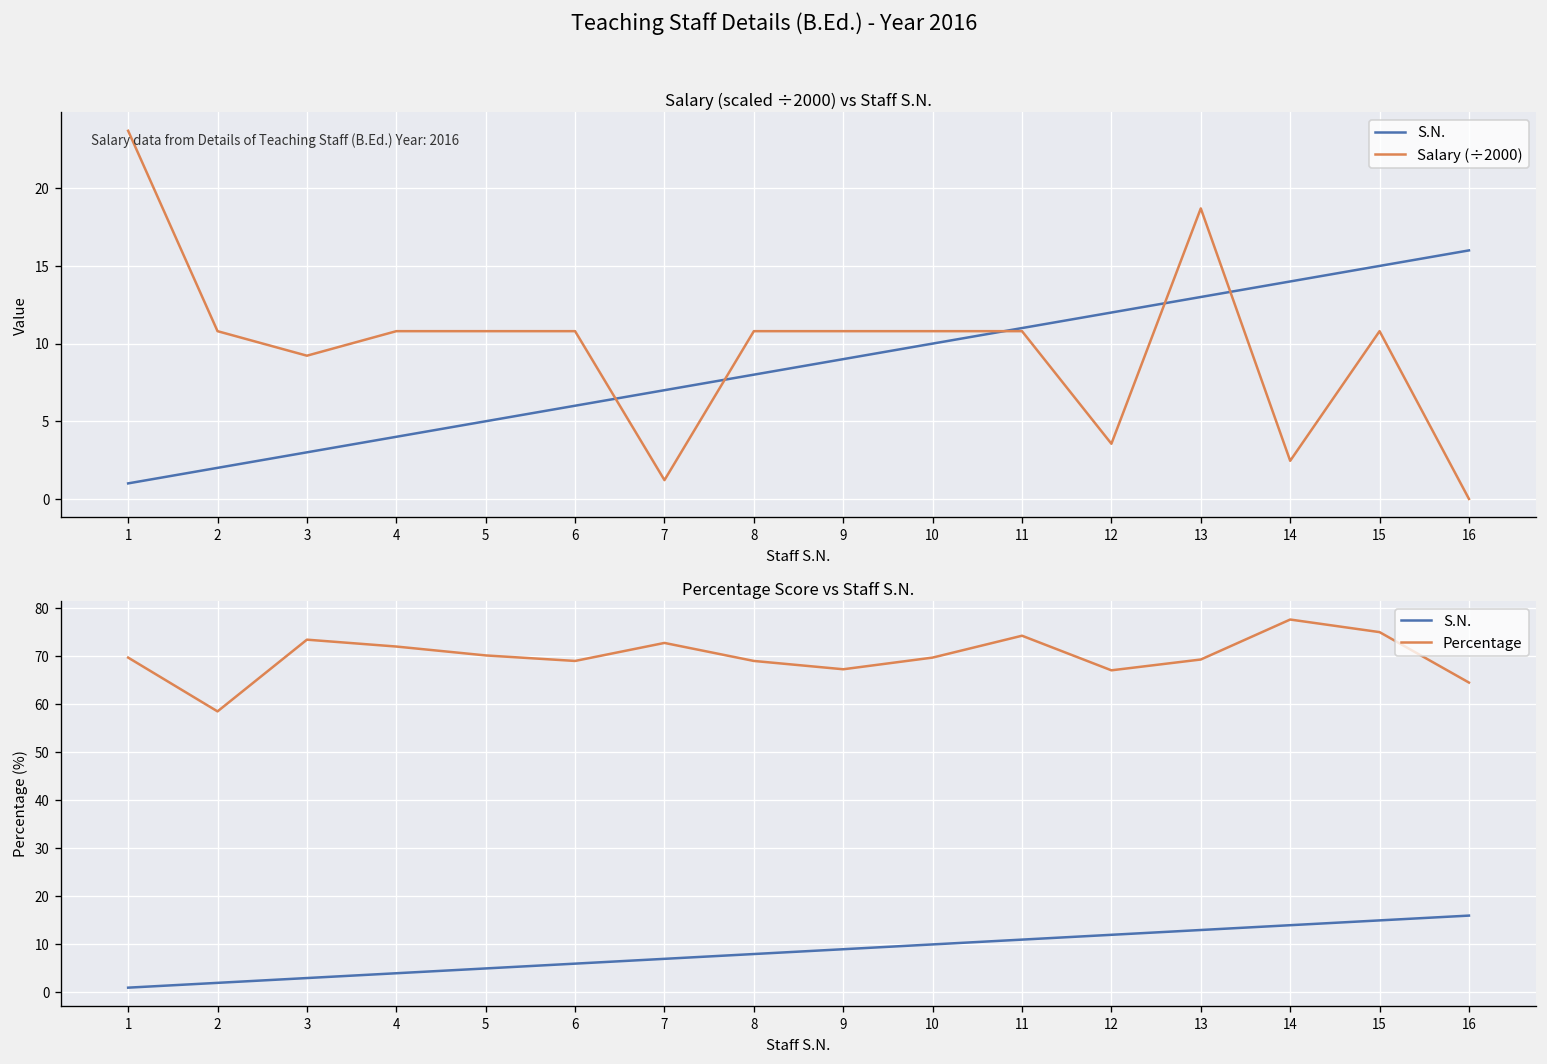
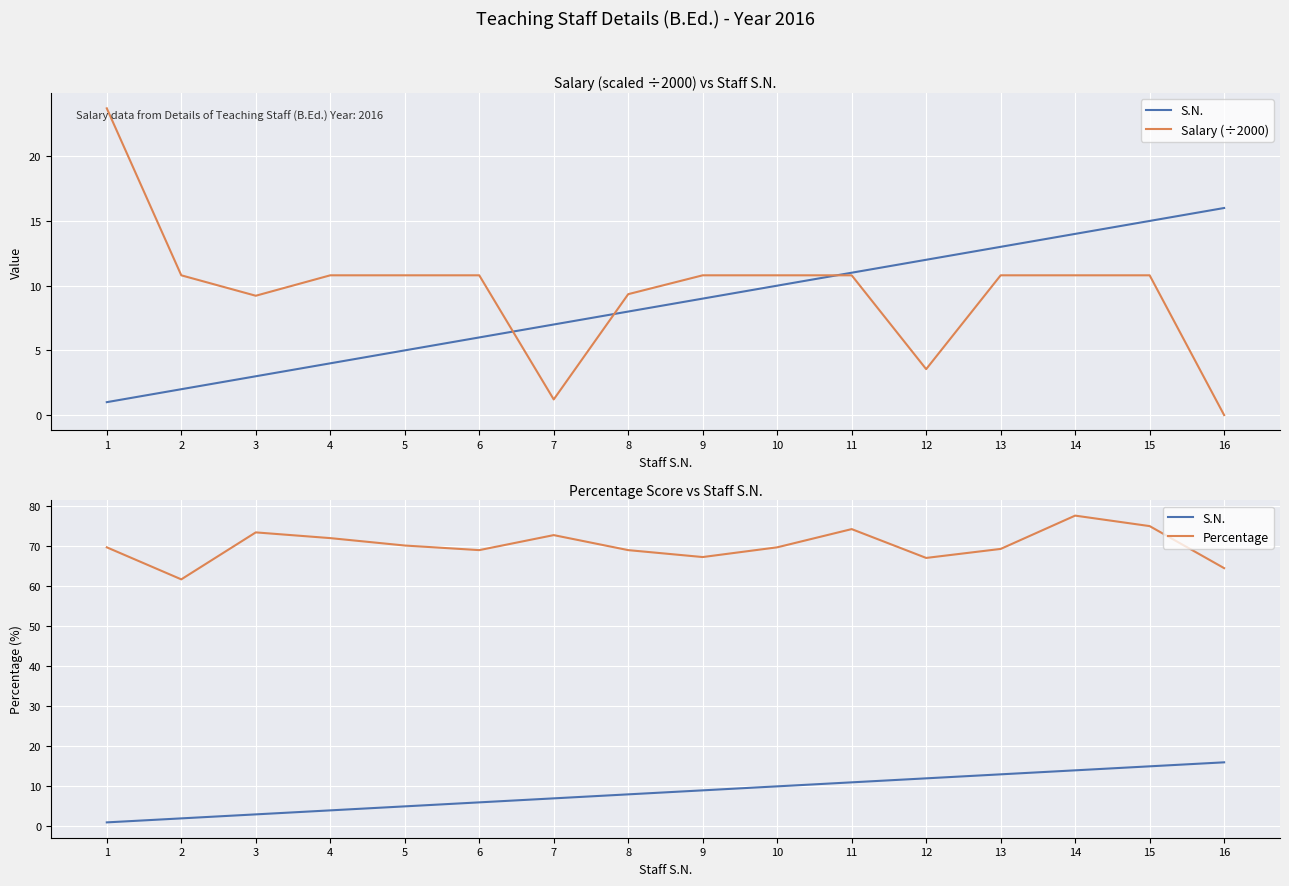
  {
    "Salary (scaled ÷2000) vs Staff S.N.": {
      "S.N.": {
        "1": 1.0,
        "2": 2.0,
        "3": 3.0,
        "4": 4.0,
        "5": 5.0,
        "6": 6.0,
        "7": 7.0,
        "8": 8.0,
        "9": 9.0,
        "10": 10.0,
        "11": 11.0,
        "12": 12.0,
        "13": 13.0,
        "14": 14.0,
        "15": 15.0,
        "16": 16.0
      },
      "Salary (÷2000)": {
        "2": 10.8,
        "3": 9.2,
        "4": 10.8,
        "5": 10.8,
        "6": 10.8,
        "7": 1.2,
-       "8": 10.8,
+       "8": 9.3,
        "9": 10.8,
        "10": 10.8,
        "11": 10.8,
        "12": 3.6,
-       "13": 18.7,
-       "14": 2.5,
+       "13": 10.8,
+       "14": 10.8,
        "15": 10.8,
        "16": 0.0
      }
    },
    "Percentage Score vs Staff S.N.": {
      "S.N.": {
        "1": 1,
        "2": 2,
        "3": 3,
        "4": 4,
        "5": 5,
        "6": 6,
        "7": 7,
        "8": 8,
        "9": 9,
        "10": 10,
        "11": 11,
        "12": 12,
        "13": 13,
        "14": 14,
        "15": 15,
        "16": 16
      },
      "Percentage": {
        "1": 70,
-       "2": 59,
+       "2": 62,
        "3": 73,
        "4": 72,
        "5": 70,
        "6": 69,
        "7": 73,
        "8": 69,
        "9": 67,
        "10": 70,
        "11": 74,
        "12": 67,
        "13": 69,
        "14": 78,
        "15": 75,
        "16": 65
      }
    }
  }
